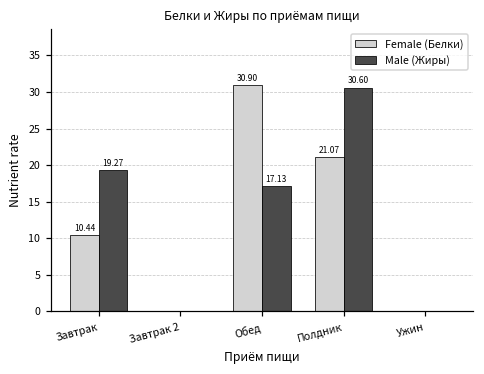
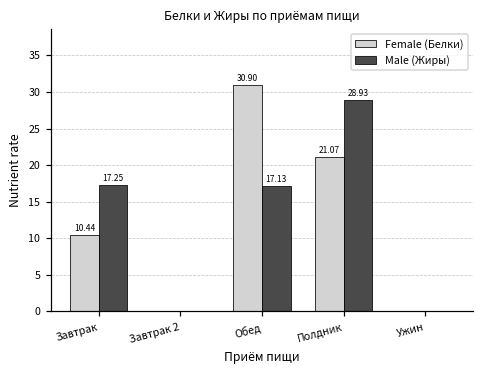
  {
    "Female (Белки)": {
      "Завтрак": 10.44,
      "Обед": 30.90,
      "Полдник": 21.07
    },
    "Male (Жиры)": {
-     "Завтрак": 19.27,
+     "Завтрак": 17.25,
      "Обед": 17.13,
-     "Полдник": 30.60
+     "Полдник": 28.93
    }
  }
